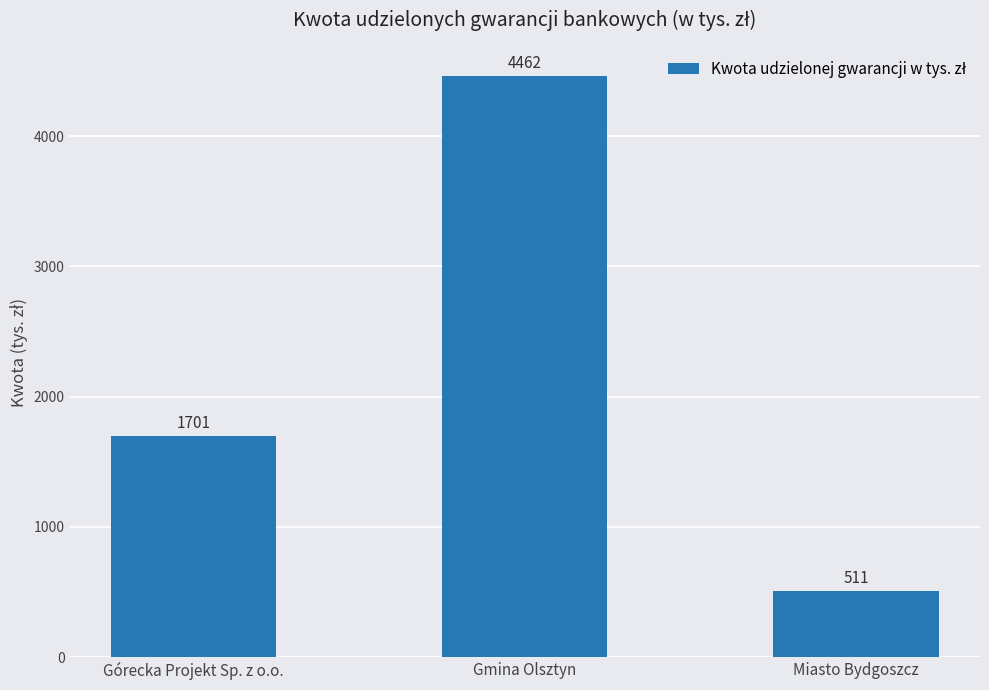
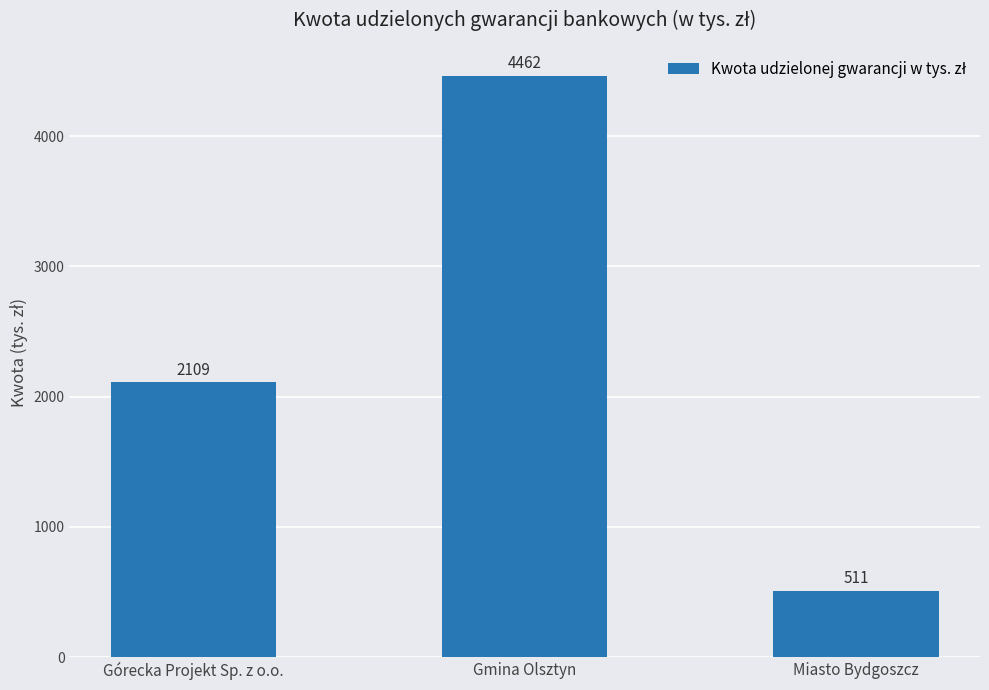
  {
-   "Górecka Projekt Sp. z o.o.": 1701,
+   "Górecka Projekt Sp. z o.o.": 2109,
    "Gmina Olsztyn": 4462,
    "Miasto Bydgoszcz": 511
  }
